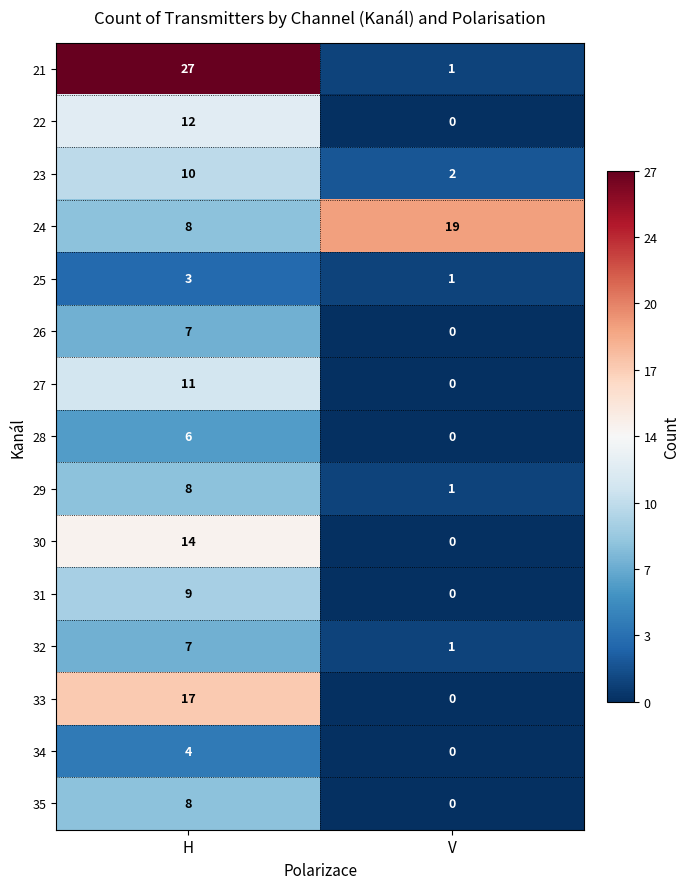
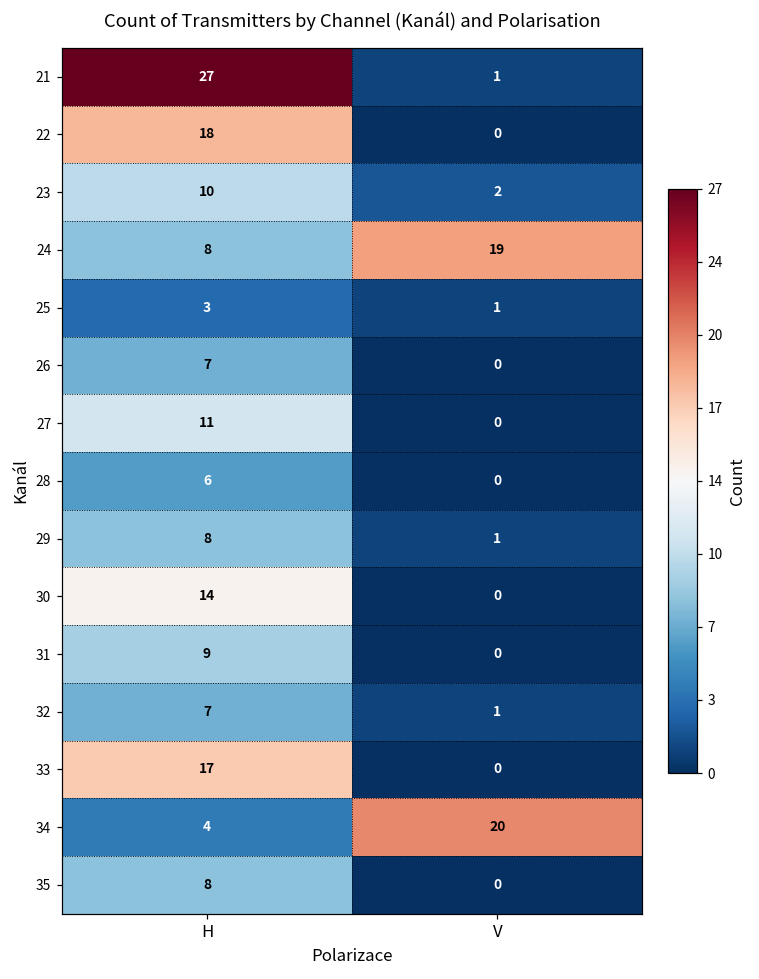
  {
    "21": {
      "H": 27,
      "V": 1
    },
    "22": {
-     "H": 12,
+     "H": 18,
      "V": 0
    },
    "23": {
      "H": 10,
      "V": 2
    },
    "24": {
      "H": 8,
      "V": 19
    },
    "25": {
      "H": 3,
      "V": 1
    },
    "26": {
      "H": 7,
      "V": 0
    },
    "27": {
      "H": 11,
      "V": 0
    },
    "28": {
      "H": 6,
      "V": 0
    },
    "29": {
      "H": 8,
      "V": 1
    },
    "30": {
      "H": 14,
      "V": 0
    },
    "31": {
      "H": 9,
      "V": 0
    },
    "32": {
      "H": 7,
      "V": 1
    },
    "33": {
      "H": 17,
      "V": 0
    },
    "34": {
      "H": 4,
-     "V": 0
+     "V": 20
    },
    "35": {
      "H": 8,
      "V": 0
    }
  }
